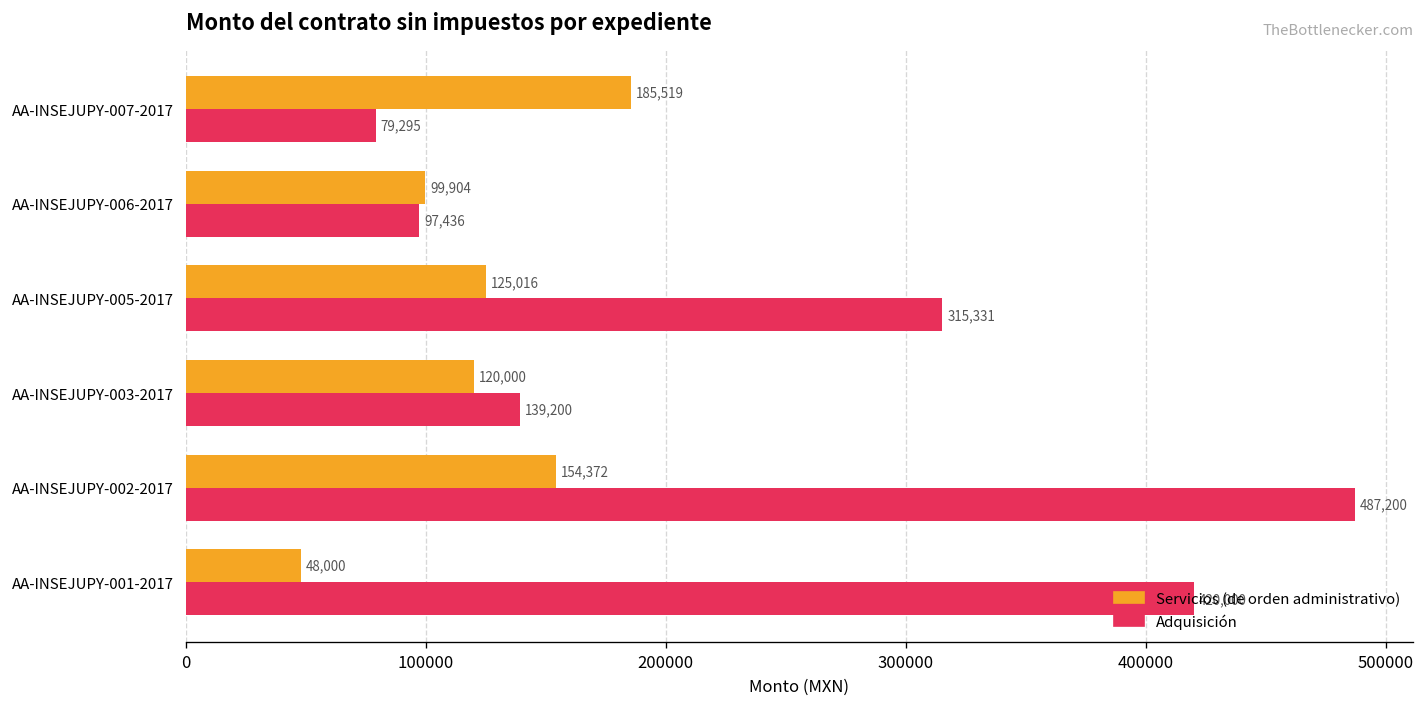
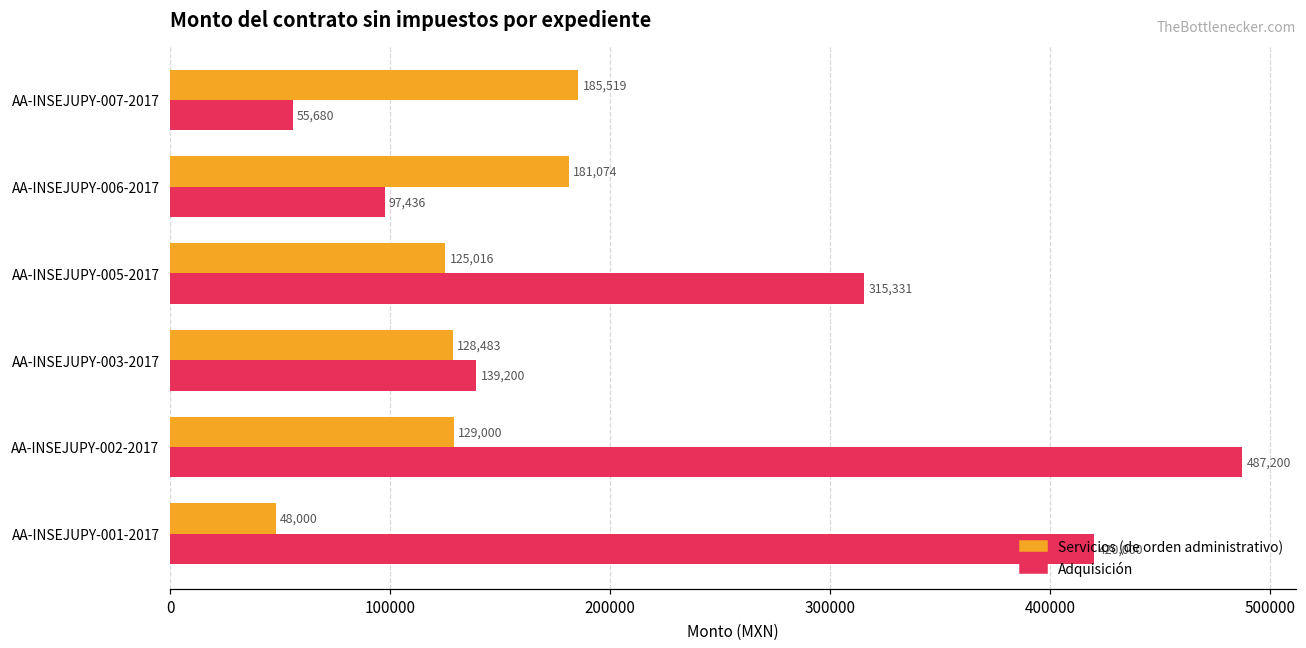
  {
    "Servicios (de orden administrativo)": {
      "AA-INSEJUPY-007-2017": "185,519",
-     "AA-INSEJUPY-006-2017": "99,904",
+     "AA-INSEJUPY-006-2017": "181,074",
      "AA-INSEJUPY-005-2017": "125,016",
-     "AA-INSEJUPY-003-2017": "120,000",
-     "AA-INSEJUPY-002-2017": "154,372",
+     "AA-INSEJUPY-003-2017": "128,483",
+     "AA-INSEJUPY-002-2017": "129,000",
      "AA-INSEJUPY-001-2017": "48,000"
    },
    "Adquisición": {
-     "AA-INSEJUPY-007-2017": "79,295",
+     "AA-INSEJUPY-007-2017": "55,680",
      "AA-INSEJUPY-006-2017": "97,436",
      "AA-INSEJUPY-005-2017": "315,331",
      "AA-INSEJUPY-003-2017": "139,200",
      "AA-INSEJUPY-002-2017": "487,200",
      "AA-INSEJUPY-001-2017": "420,000"
    }
  }
